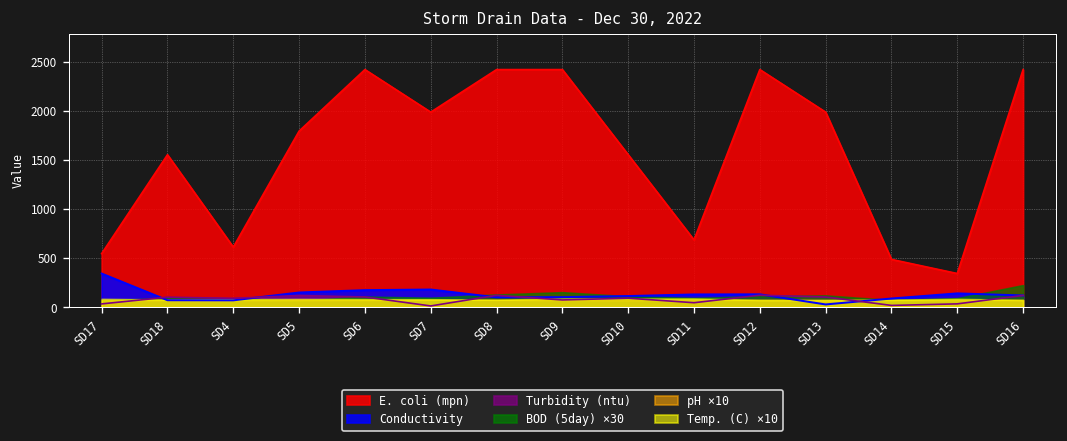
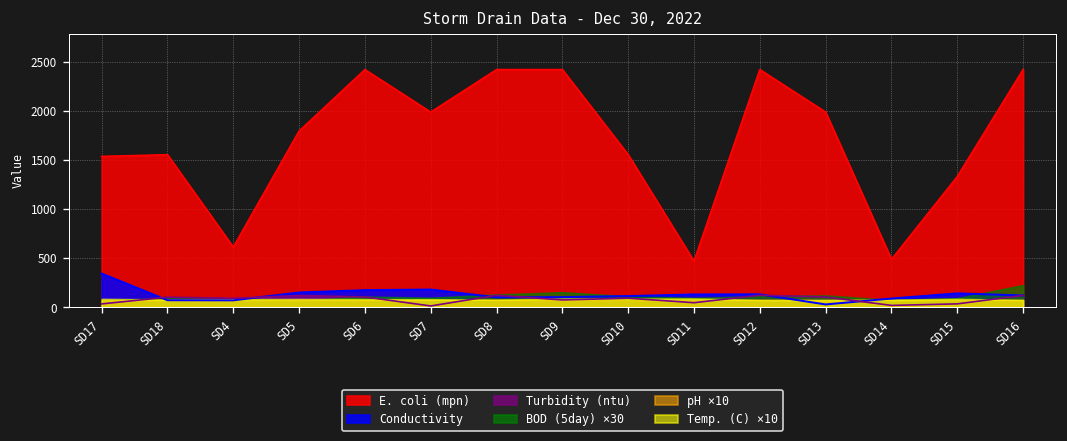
  {
    "E. coli (mpn)": {
-     "SD17": 500,
+     "SD17": 1500,
      "SD18": 1600,
      "SD4": 600,
      "SD5": 1800,
      "SD6": 2400,
      "SD7": 2000,
      "SD8": 2400,
      "SD9": 2400,
      "SD10": 1600,
-     "SD11": 700,
+     "SD11": 500,
      "SD12": 2400,
      "SD13": 2000,
      "SD14": 500,
-     "SD15": 300,
+     "SD15": 1300,
      "SD16": 2400
    },
    "Conductivity": {
      "SD17": 300,
      "SD6": 200,
      "SD7": 200,
      "SD11": 100,
      "SD13": 0,
      "SD15": 100
    },
    "Turbidity (ntu)": {
      "SD17": 0,
      "SD7": 0,
      "SD14": 0,
      "SD15": 0
    },
    "BOD (5day) ×30": {
      "SD9": 200,
      "SD16": 200
    }
  }
